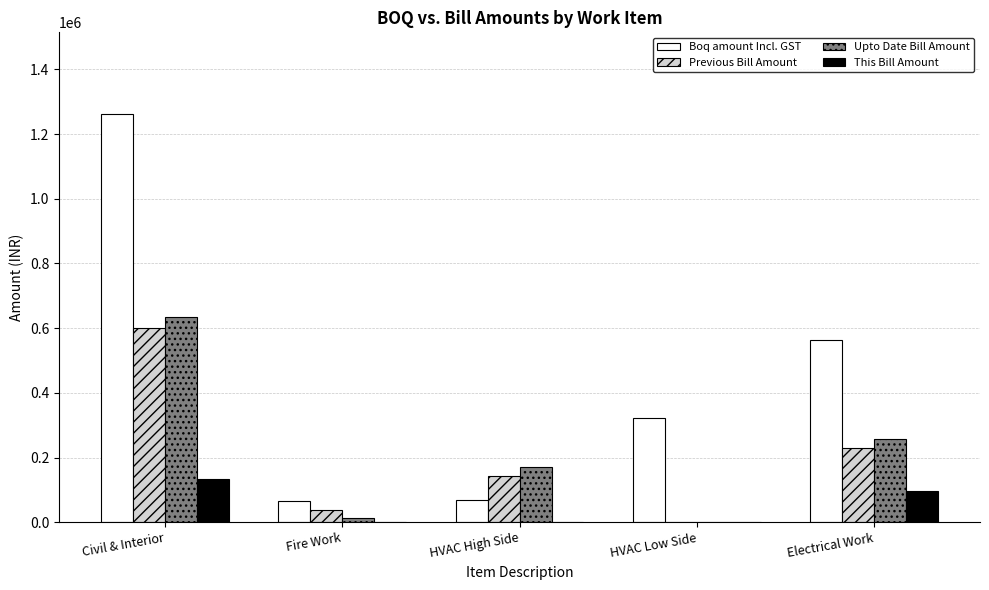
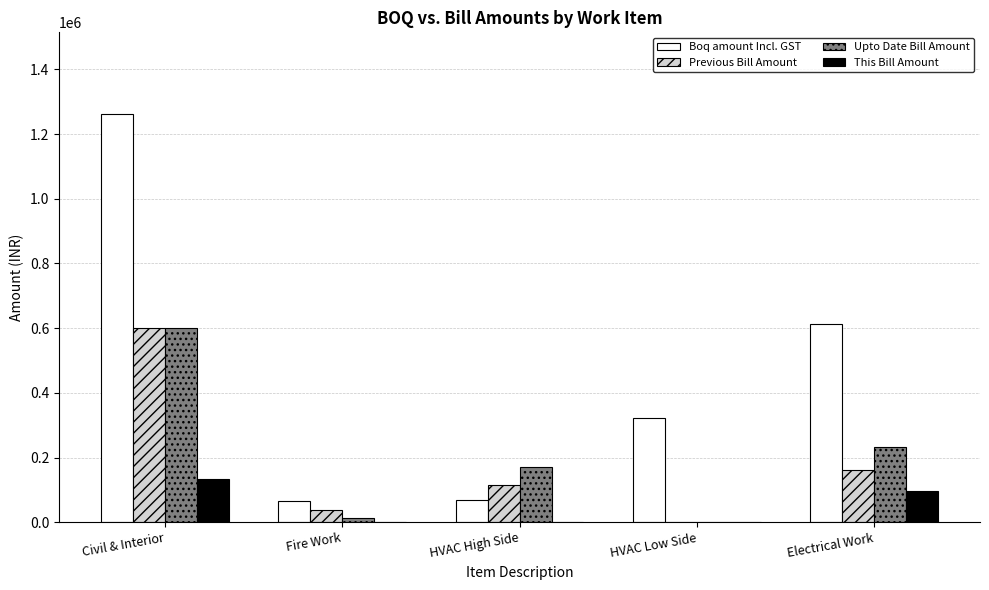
  {
    "Boq amount Incl. GST": {
      "Civil & Interior": 1260000,
      "Fire Work": 60000,
      "HVAC High Side": 70000,
      "HVAC Low Side": 320000,
-     "Electrical Work": 560000
+     "Electrical Work": 610000
    },
    "Previous Bill Amount": {
      "Civil & Interior": 600000,
      "Fire Work": 40000,
-     "HVAC High Side": 140000,
+     "HVAC High Side": 120000,
      "HVAC Low Side": 0,
-     "Electrical Work": 230000
+     "Electrical Work": 160000
    },
    "Upto Date Bill Amount": {
-     "Civil & Interior": 640000,
+     "Civil & Interior": 600000,
      "Fire Work": 10000,
      "HVAC High Side": 170000,
      "HVAC Low Side": 0,
-     "Electrical Work": 260000
+     "Electrical Work": 230000
    },
    "This Bill Amount": {
      "Civil & Interior": 130000,
      "Fire Work": 0,
      "HVAC High Side": 0,
      "HVAC Low Side": 0,
      "Electrical Work": 100000
    }
  }
